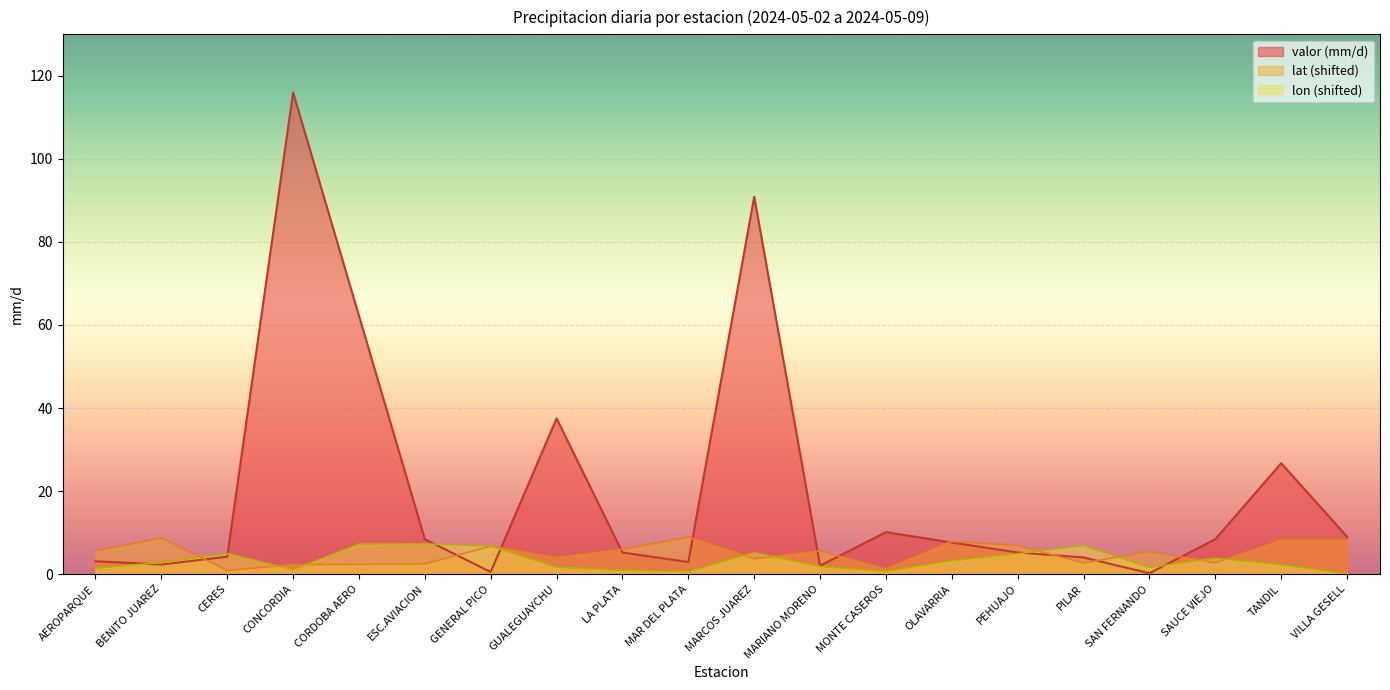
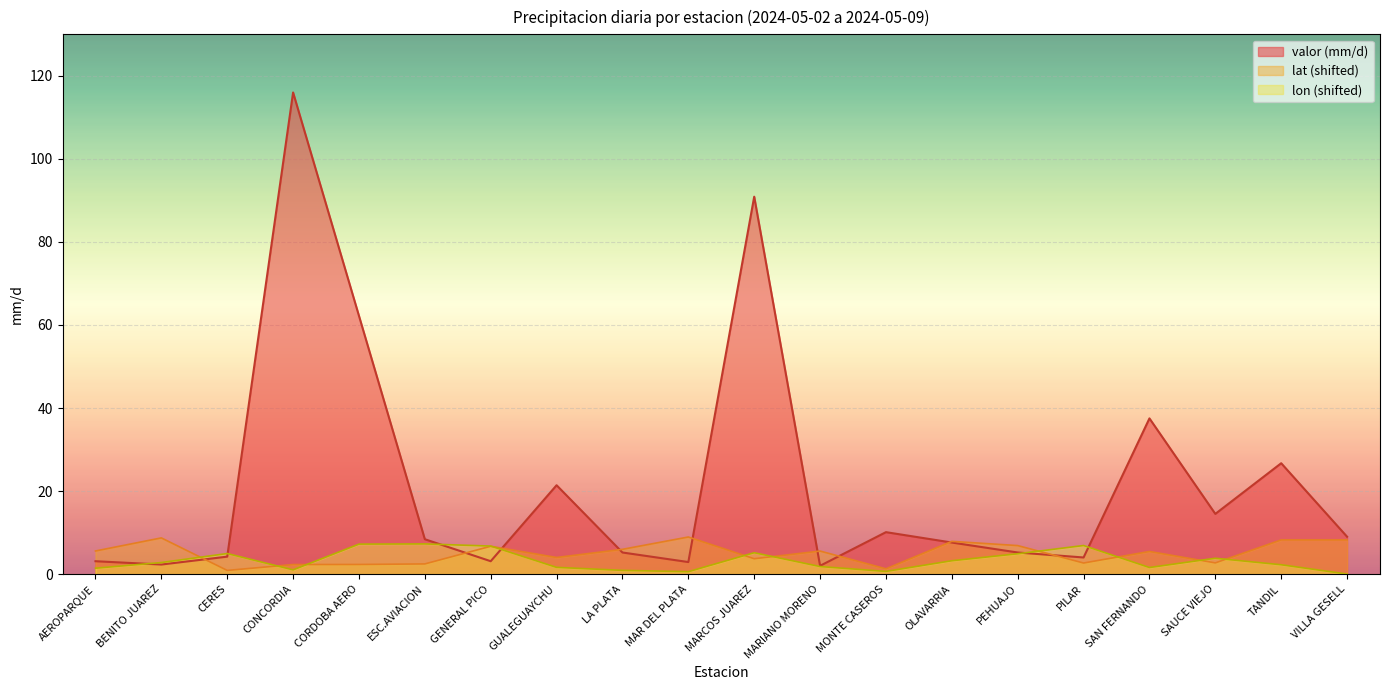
  {
    "valor (mm/d)": {
      "AEROPARQUE": 3,
      "CERES": 4,
      "CONCORDIA": 116,
      "CORDOBA AERO": 62,
      "ESC.AVIACION": 8,
-     "GENERAL PICO": 1,
-     "GUALEGUAYCHU": 38,
+     "GENERAL PICO": 3,
+     "GUALEGUAYCHU": 21,
      "LA PLATA": 5,
      "MAR DEL PLATA": 3,
      "MARCOS JUAREZ": 91,
      "MONTE CASEROS": 10,
      "PILAR": 4,
-     "SAN FERNANDO": 0,
-     "SAUCE VIEJO": 8,
+     "SAN FERNANDO": 38,
+     "SAUCE VIEJO": 15,
      "TANDIL": 27,
      "VILLA GESELL": 9
    }
  }
